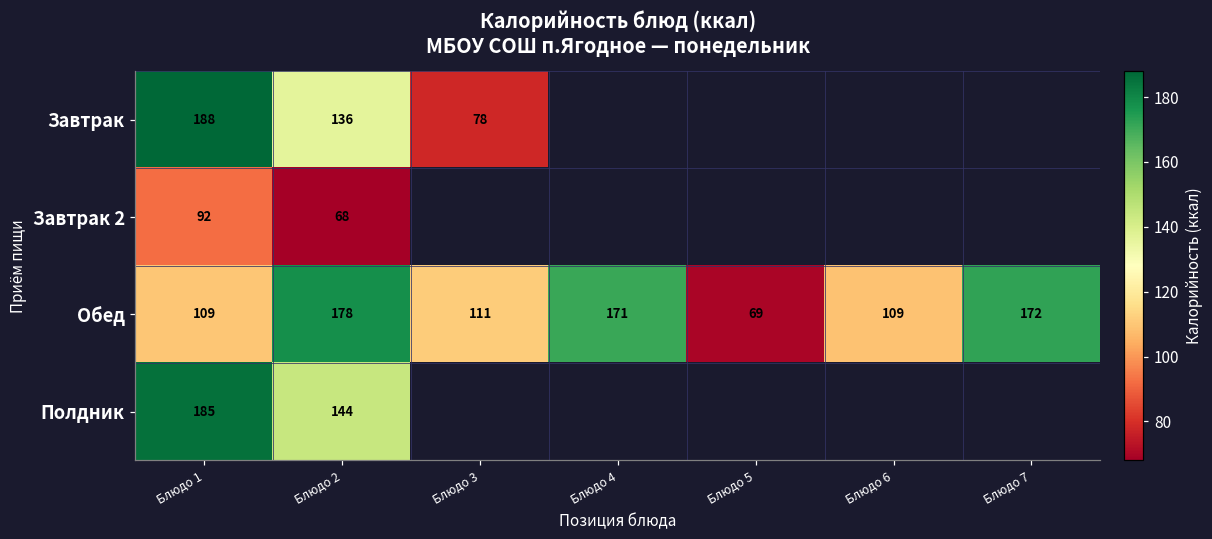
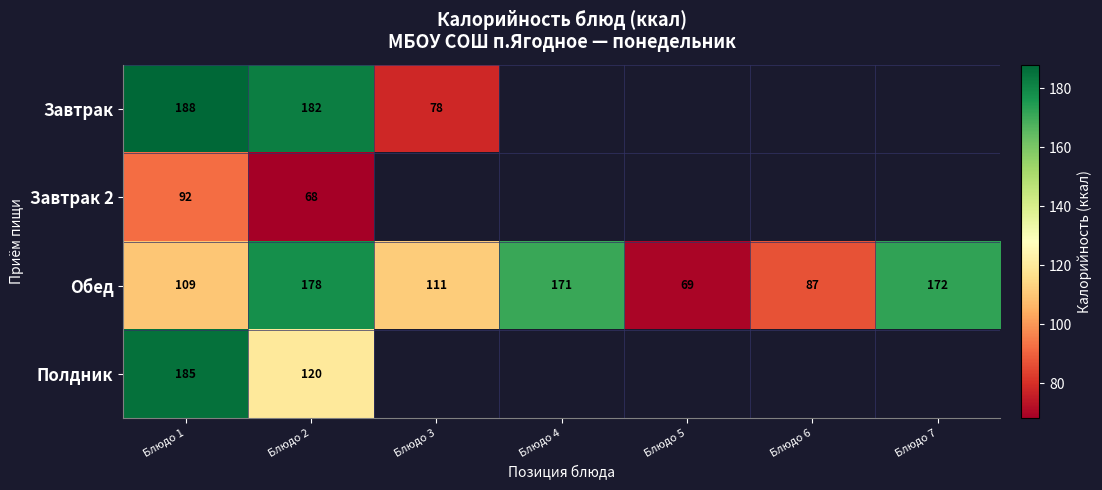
  {
    "Завтрак": {
      "Блюдо 1": 188,
-     "Блюдо 2": 136,
+     "Блюдо 2": 182,
      "Блюдо 3": 78
    },
    "Завтрак 2": {
      "Блюдо 1": 92,
      "Блюдо 2": 68
    },
    "Обед": {
      "Блюдо 1": 109,
      "Блюдо 2": 178,
      "Блюдо 3": 111,
      "Блюдо 4": 171,
      "Блюдо 5": 69,
-     "Блюдо 6": 109,
+     "Блюдо 6": 87,
      "Блюдо 7": 172
    },
    "Полдник": {
      "Блюдо 1": 185,
-     "Блюдо 2": 144
+     "Блюдо 2": 120
    }
  }
